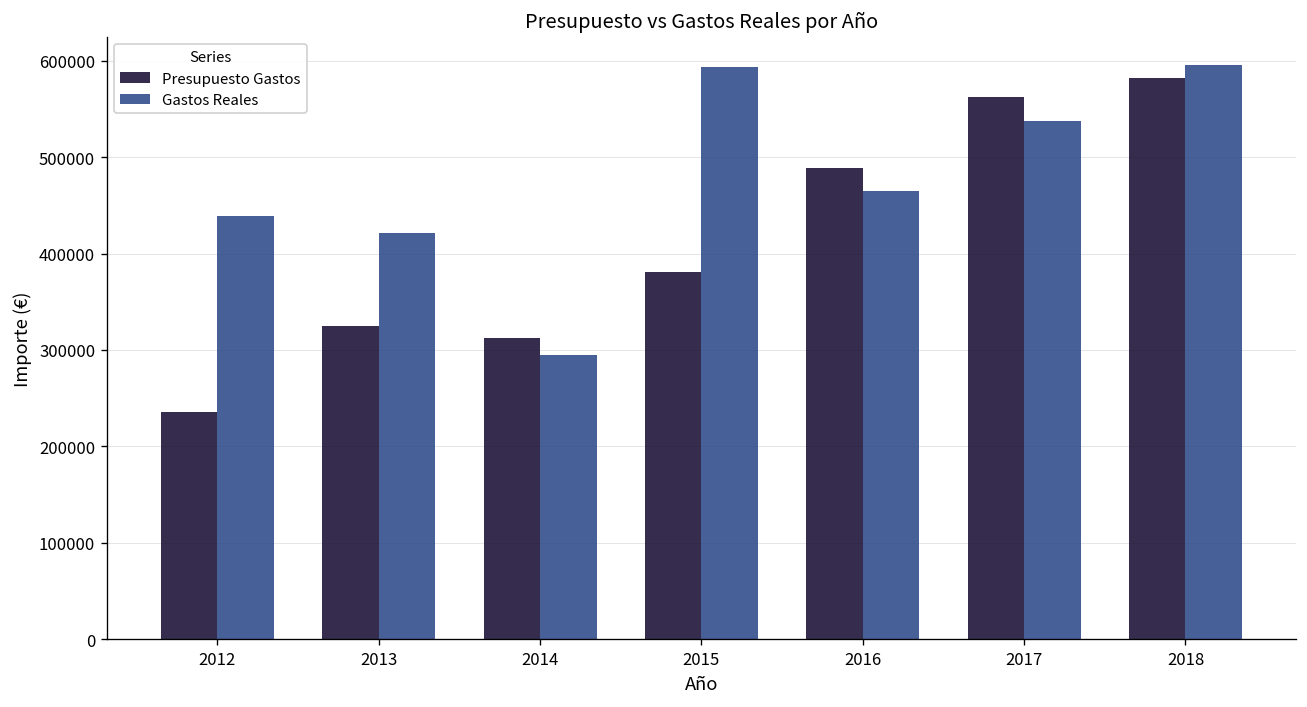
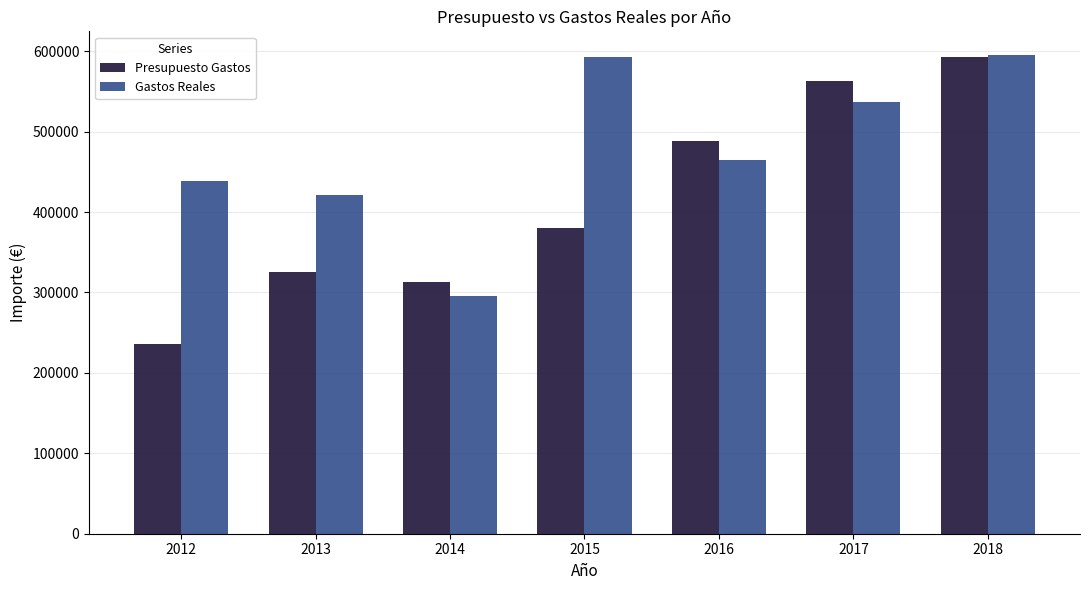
  {
    "Presupuesto Gastos": {
      "2012": 240000,
      "2013": 330000,
      "2014": 310000,
      "2015": 380000,
      "2016": 490000,
      "2017": 560000,
-     "2018": 580000
+     "2018": 590000
    },
    "Gastos Reales": {
      "2012": 440000,
      "2013": 420000,
      "2014": 300000,
      "2015": 590000,
      "2016": 460000,
      "2017": 540000,
      "2018": 600000
    }
  }
